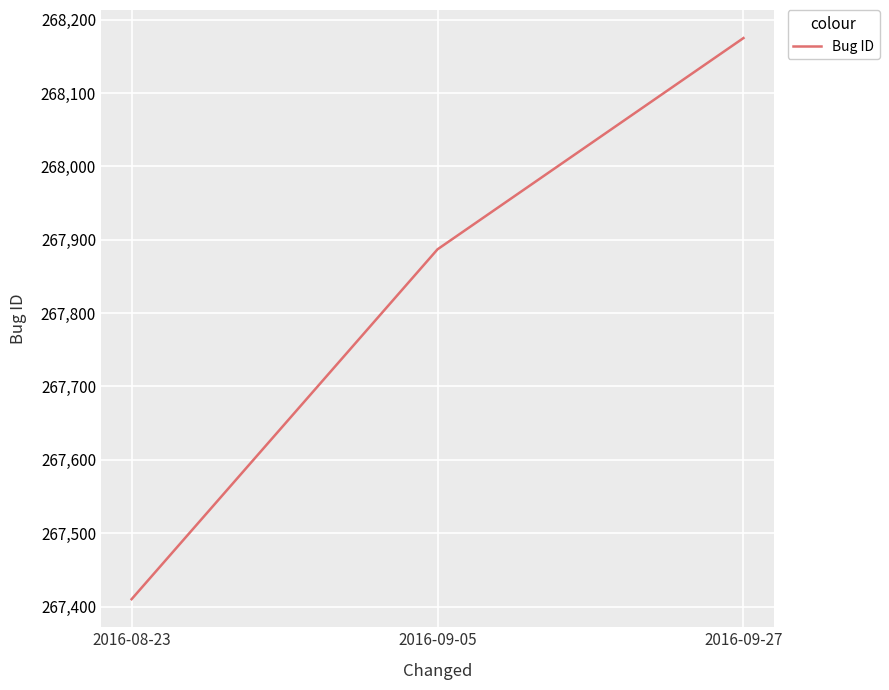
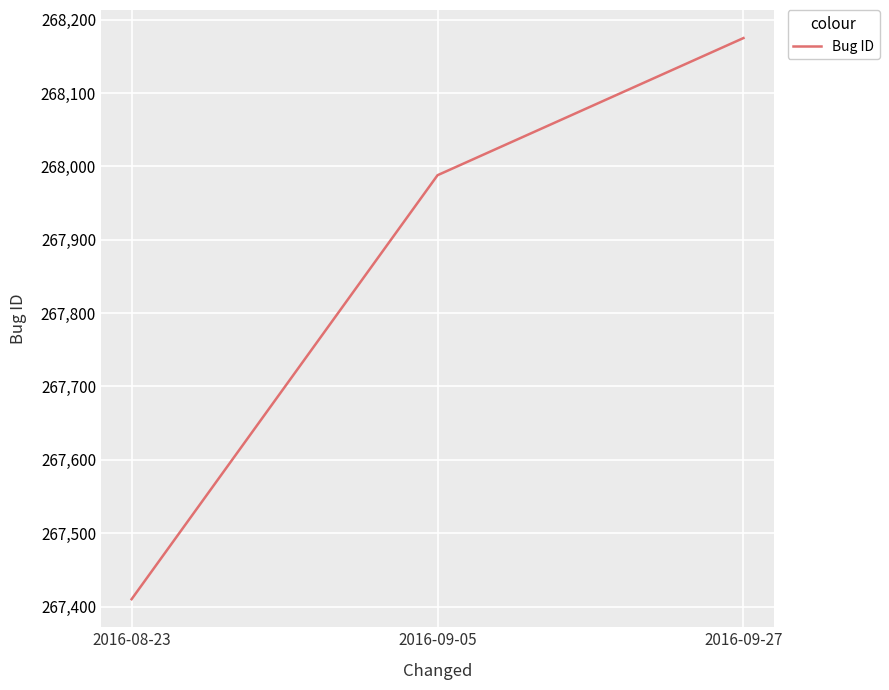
  {
    "2016-08-23": "267,410",
-   "2016-09-05": "267,890",
+   "2016-09-05": "267,990",
    "2016-09-27": "268,180"
  }
